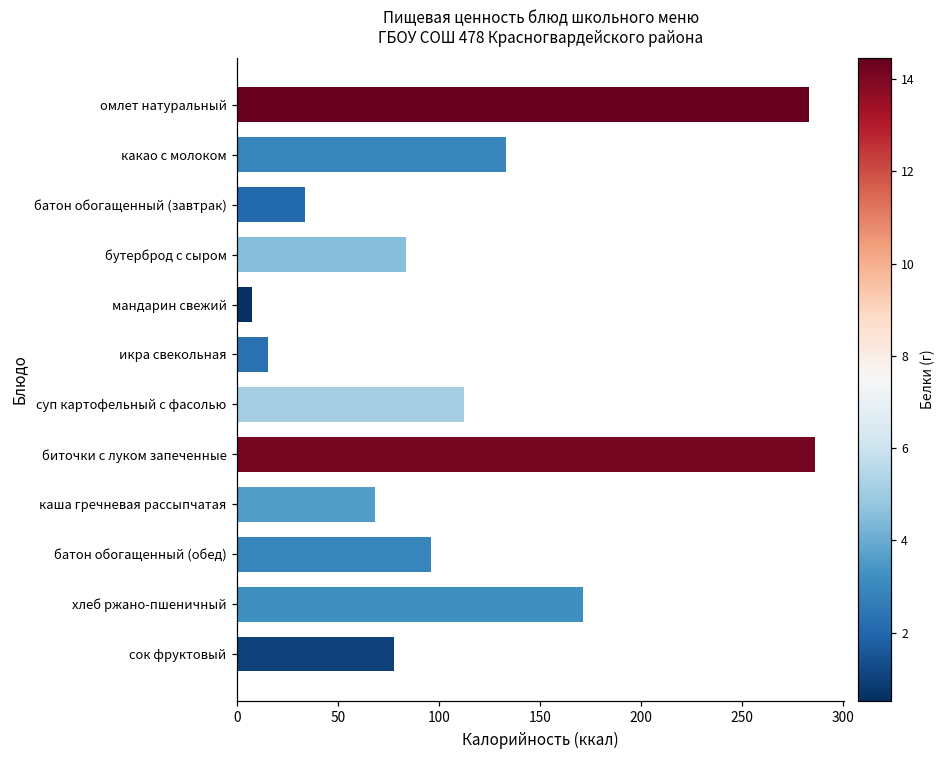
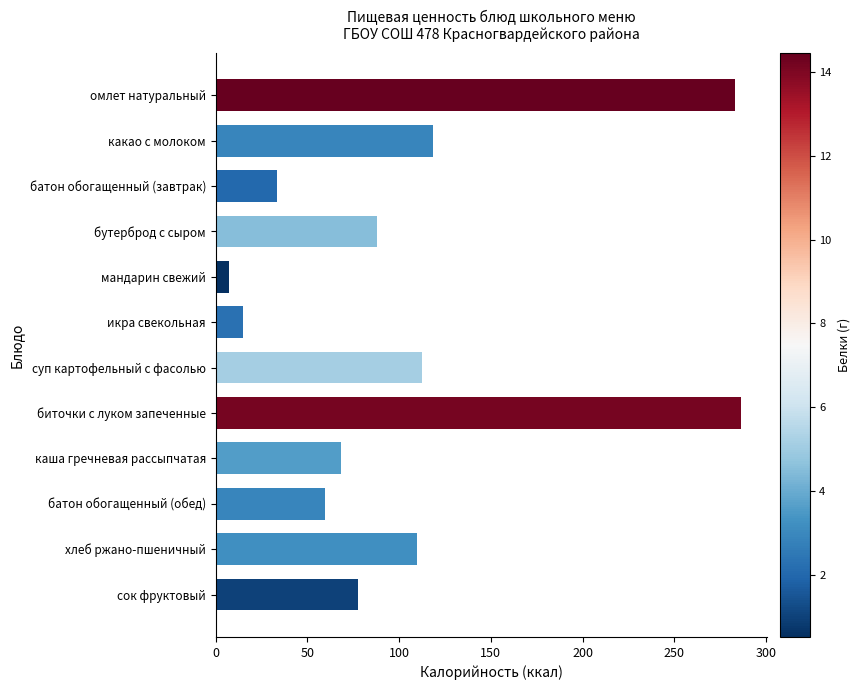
  {
    "омлет натуральный": 283,
-   "какао с молоком": 133,
+   "какао с молоком": 119,
    "батон обогащенный (завтрак)": 34,
-   "бутерброд с сыром": 84,
+   "бутерброд с сыром": 88,
    "мандарин свежий": 7,
    "икра свекольная": 15,
    "суп картофельный с фасолью": 112,
    "биточки с луком запеченные": 286,
    "каша гречневая рассыпчатая": 68,
-   "батон обогащенный (обед)": 96,
-   "хлеб ржано-пшеничный": 171,
+   "батон обогащенный (обед)": 60,
+   "хлеб ржано-пшеничный": 110,
    "сок фруктовый": 78
  }
